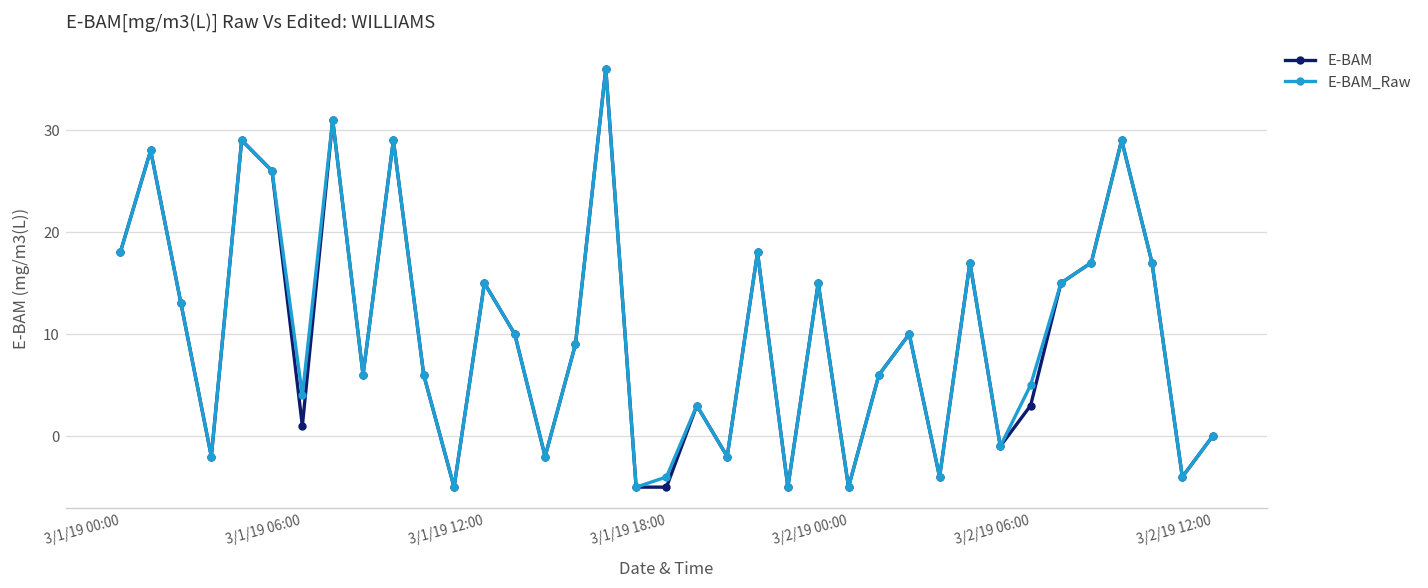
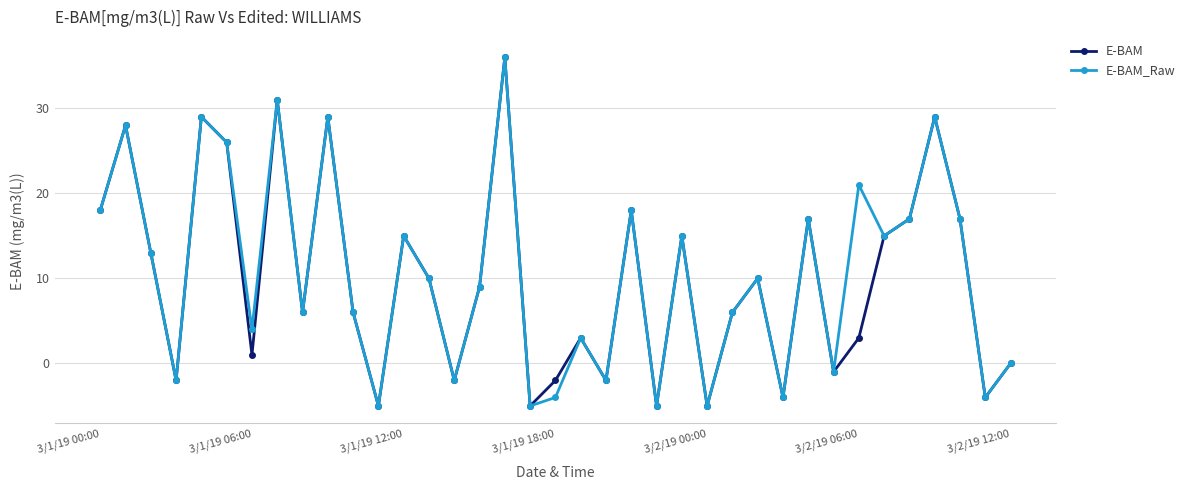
  {
    "E-BAM": {
      "3/1/19 06:00": 1,
-     "3/1/19 18:00": -5,
+     "3/1/19 18:00": -2,
      "3/2/19 06:00": 3
    },
    "E-BAM_Raw": {
      "3/1/19 06:00": 4,
      "3/1/19 18:00": -4,
-     "3/2/19 06:00": 5
+     "3/2/19 06:00": 21
    }
  }
